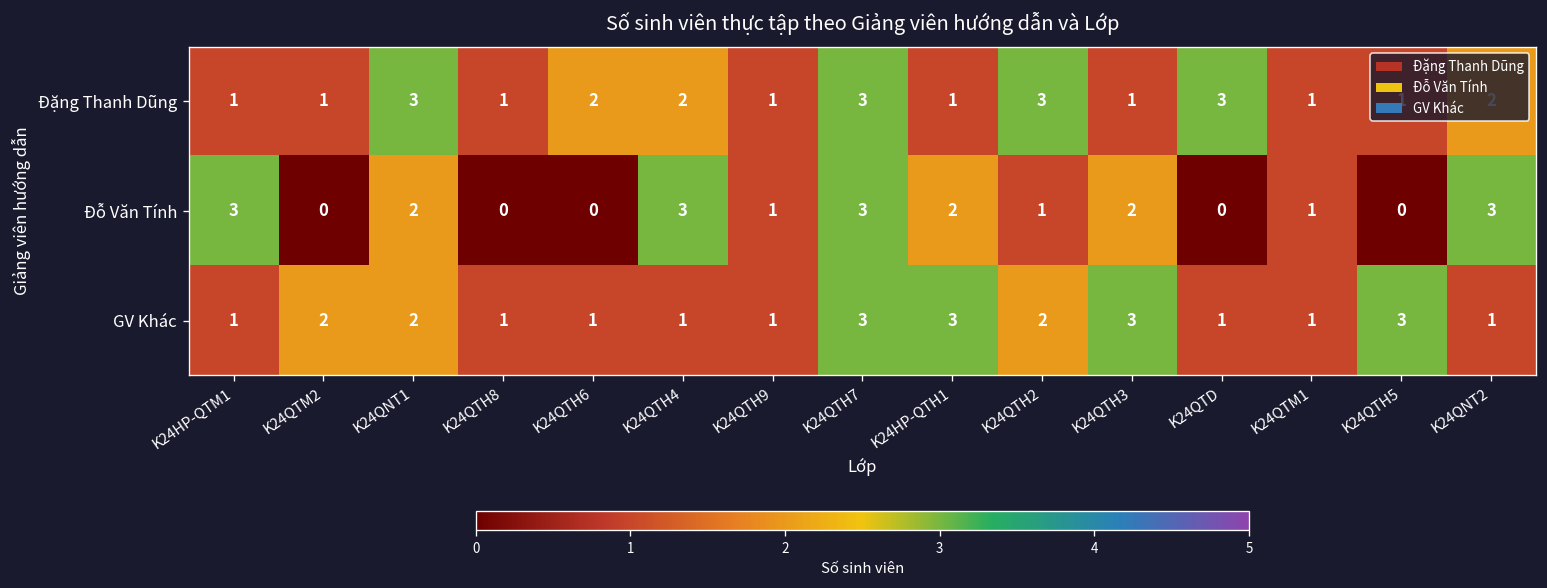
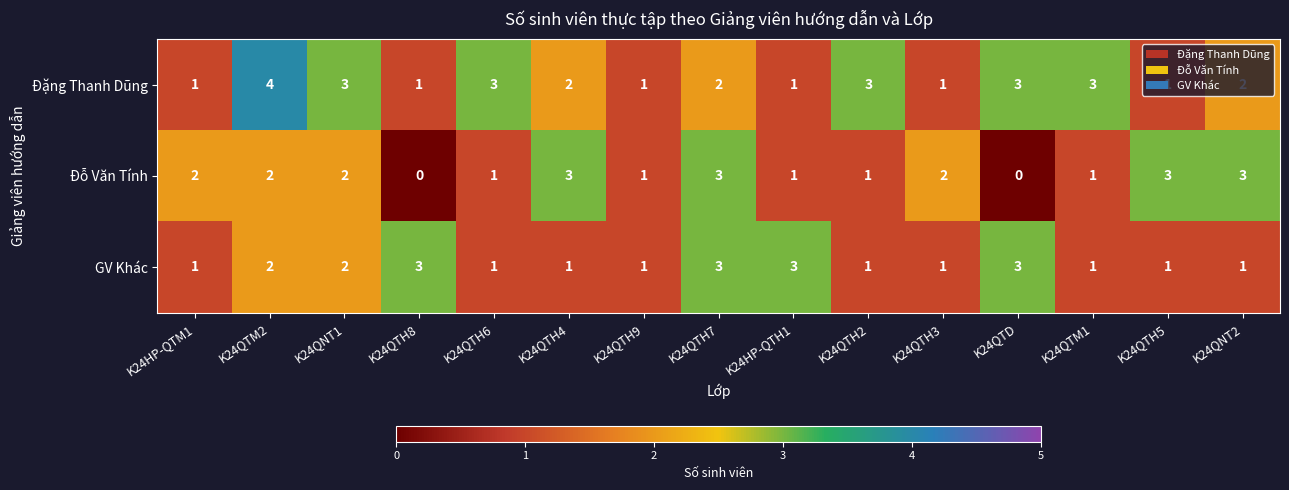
  {
    "Đặng Thanh Dũng": {
      "K24HP-QTM1": 1,
-     "K24QTM2": 1,
+     "K24QTM2": 4,
      "K24QNT1": 3,
      "K24QTH8": 1,
-     "K24QTH6": 2,
+     "K24QTH6": 3,
      "K24QTH4": 2,
      "K24QTH9": 1,
-     "K24QTH7": 3,
+     "K24QTH7": 2,
      "K24HP-QTH1": 1,
      "K24QTH2": 3,
      "K24QTH3": 1,
      "K24QTD": 3,
-     "K24QTM1": 1
+     "K24QTM1": 3
    },
    "Đỗ Văn Tính": {
-     "K24HP-QTM1": 3,
-     "K24QTM2": 0,
+     "K24HP-QTM1": 2,
+     "K24QTM2": 2,
      "K24QNT1": 2,
      "K24QTH8": 0,
-     "K24QTH6": 0,
+     "K24QTH6": 1,
      "K24QTH4": 3,
      "K24QTH9": 1,
      "K24QTH7": 3,
-     "K24HP-QTH1": 2,
+     "K24HP-QTH1": 1,
      "K24QTH2": 1,
      "K24QTH3": 2,
      "K24QTD": 0,
      "K24QTM1": 1,
-     "K24QTH5": 0,
+     "K24QTH5": 3,
      "K24QNT2": 3
    },
    "GV Khác": {
      "K24HP-QTM1": 1,
      "K24QTM2": 2,
      "K24QNT1": 2,
-     "K24QTH8": 1,
+     "K24QTH8": 3,
      "K24QTH6": 1,
      "K24QTH4": 1,
      "K24QTH9": 1,
      "K24QTH7": 3,
      "K24HP-QTH1": 3,
-     "K24QTH2": 2,
-     "K24QTH3": 3,
-     "K24QTD": 1,
+     "K24QTH2": 1,
+     "K24QTH3": 1,
+     "K24QTD": 3,
      "K24QTM1": 1,
-     "K24QTH5": 3,
+     "K24QTH5": 1,
      "K24QNT2": 1
    }
  }
